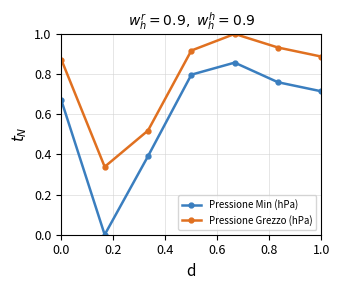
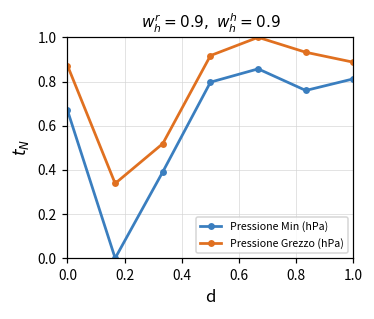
  {
    "Pressione Min (hPa)": {
      "0.0": 0.67,
-     "1.0": 0.71
+     "1.0": 0.81
    },
    "Pressione Grezzo (hPa)": {
      "0.0": 0.87,
      "1.0": 0.89
    }
  }
